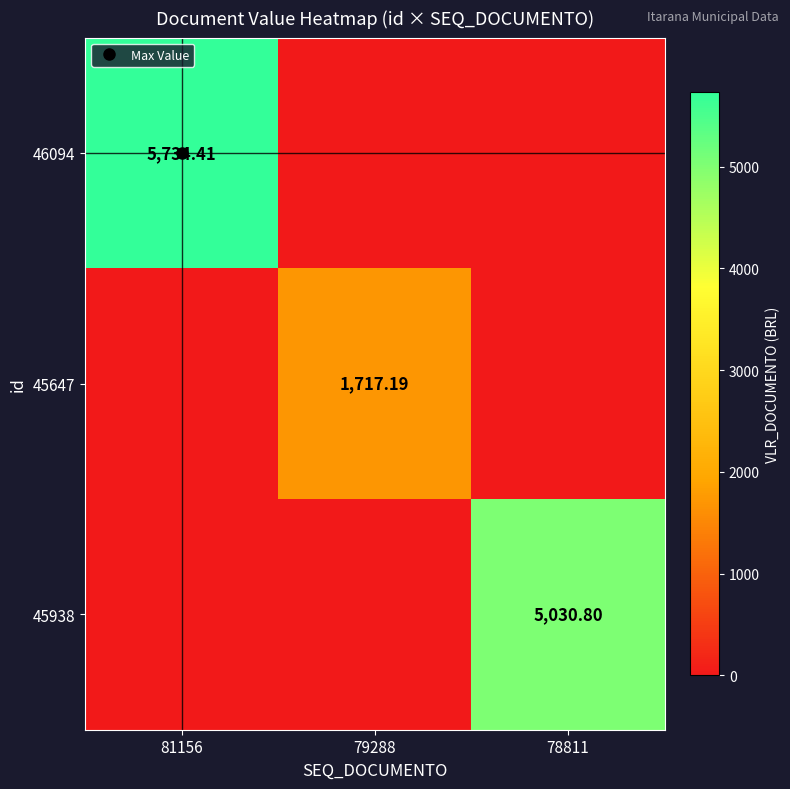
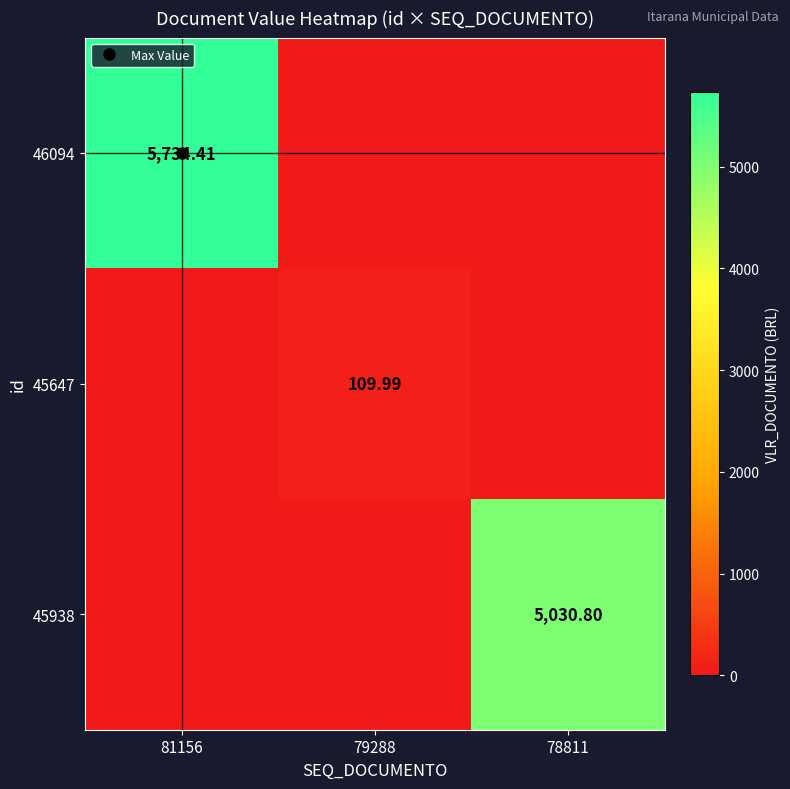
  {
    "45647": {
-     "79288": "1,717.19"
+     "79288": "109.99"
    },
    "45938": {
      "78811": "5,030.80"
    }
  }
